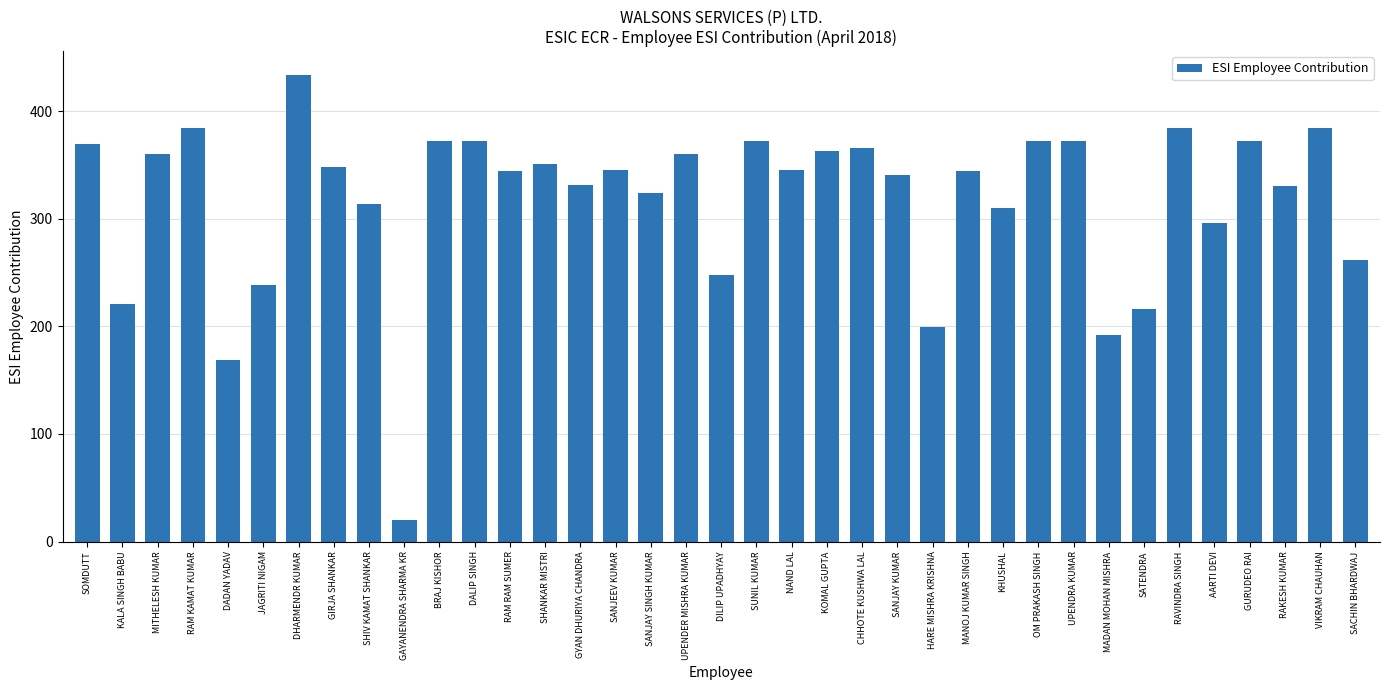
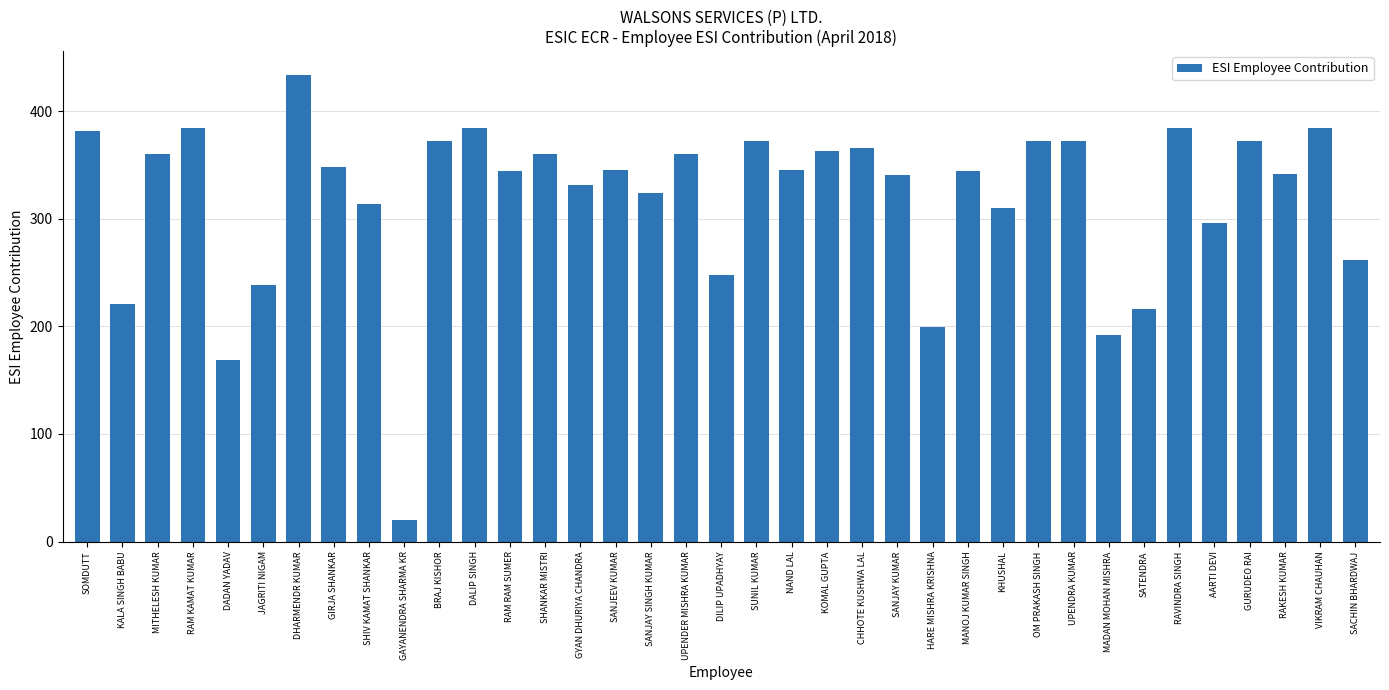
  {
-   "SOMDUTT": 369,
+   "SOMDUTT": 382,
    "KALA SINGH BABU": 221,
    "MITHELESH KUMAR": 360,
    "RAM KAMAT KUMAR": 384,
    "DADAN YADAV": 169,
    "JAGRITI NIGAM": 238,
    "DHARMENDR KUMAR": 434,
    "GIRJA SHANKAR": 348,
    "SHIV KAMAT SHANKAR": 314,
    "GAYANENDRA SHARMA KR": 20,
    "BRAJ KISHOR": 372,
-   "DALIP SINGH": 372,
+   "DALIP SINGH": 384,
    "RAM RAM SUMER": 344,
-   "SHANKAR MISTRI": 351,
+   "SHANKAR MISTRI": 360,
    "GYAN DHURIYA CHANDRA": 331,
    "SANJEEV KUMAR": 345,
    "SANJAY SINGH KUMAR": 324,
    "UPENDER MISHRA KUMAR": 360,
    "DILIP UPADHYAY": 248,
    "SUNIL KUMAR": 372,
    "NAND LAL": 345,
    "KOMAL GUPTA": 363,
    "CHHOTE KUSHWA LAL": 366,
    "SANJAY KUMAR": 341,
    "HARE MISHRA KRISHNA": 199,
    "MANOJ KUMAR SINGH": 344,
    "KHUSHAL": 310,
    "OM PRAKASH SINGH": 372,
    "UPENDRA KUMAR": 372,
    "MADAN MOHAN MISHRA": 192,
    "SATENDRA": 216,
    "RAVINDRA SINGH": 384,
    "AARTI DEVI": 296,
    "GURUDEO RAI": 372,
-   "RAKESH KUMAR": 330,
+   "RAKESH KUMAR": 342,
    "VIKRAM CHAUHAN": 384,
    "SACHIN BHARDWAJ": 262
  }
